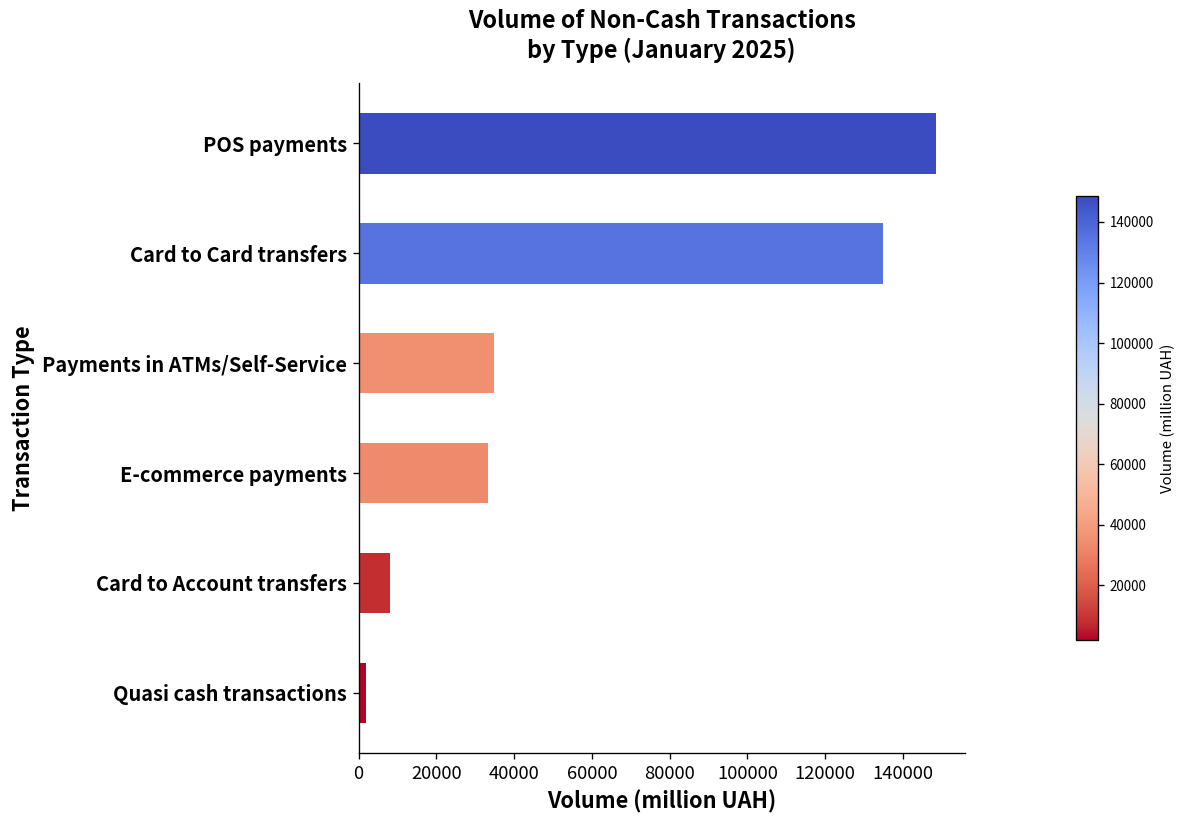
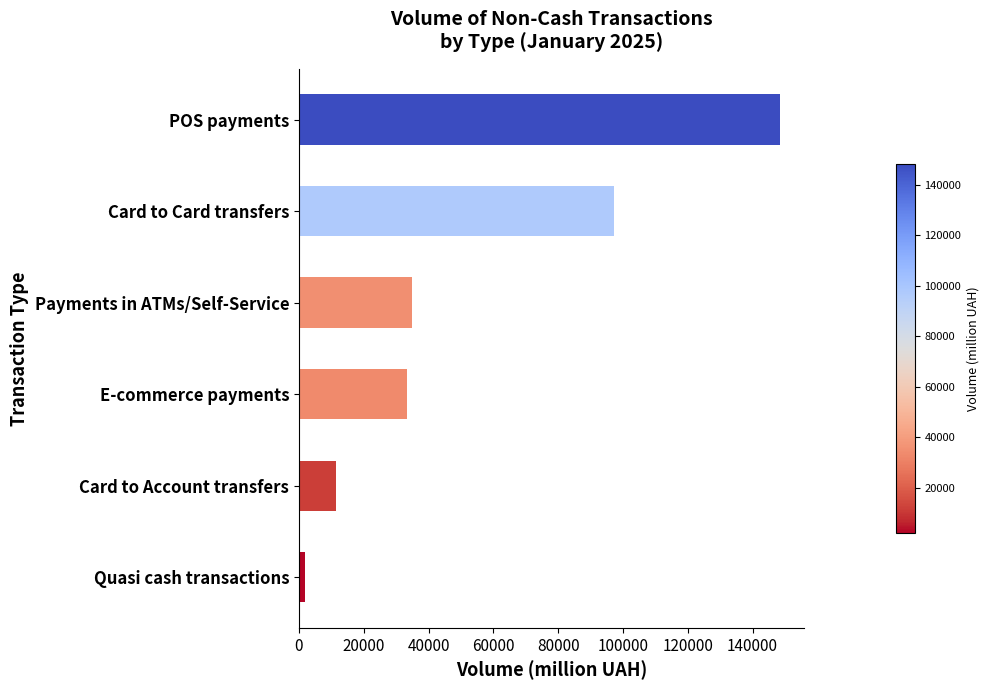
  {
    "POS payments": 148000,
-   "Card to Card transfers": 135000,
+   "Card to Card transfers": 97000,
    "Payments in ATMs/Self-Service": 35000,
    "E-commerce payments": 33000,
-   "Card to Account transfers": 8000,
+   "Card to Account transfers": 12000,
    "Quasi cash transactions": 2000
  }
